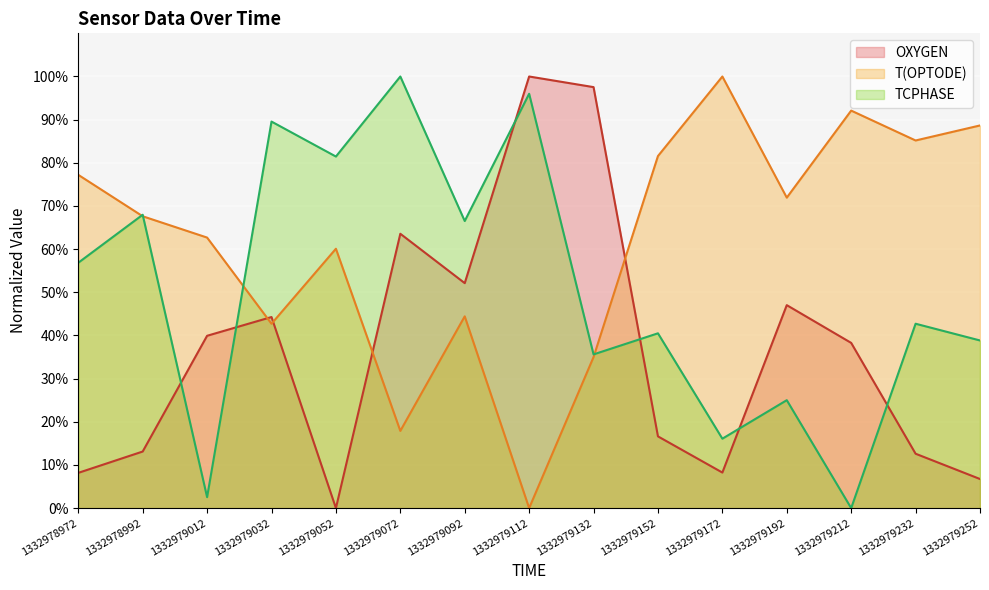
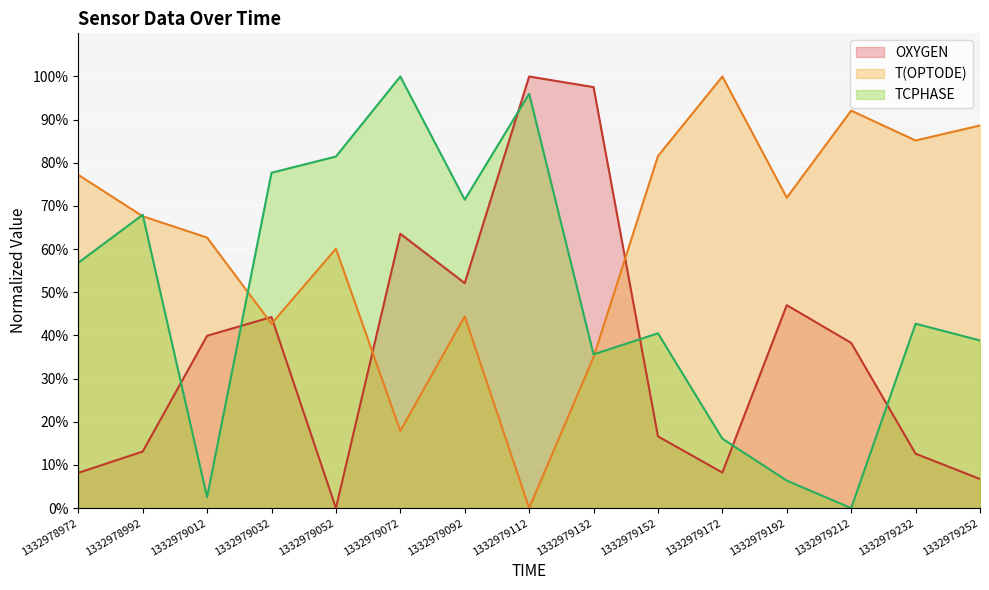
  {
    "TCPHASE": {
      "1332978972": "57%",
      "1332979012": "3%",
-     "1332979032": "90%",
+     "1332979032": "78%",
      "1332979052": "81%",
      "1332979072": "100%",
-     "1332979092": "67%",
+     "1332979092": "71%",
      "1332979112": "96%",
      "1332979132": "36%",
      "1332979152": "41%",
      "1332979172": "16%",
-     "1332979192": "25%",
+     "1332979192": "6%",
      "1332979212": "0%",
      "1332979232": "43%",
      "1332979252": "39%"
    }
  }
